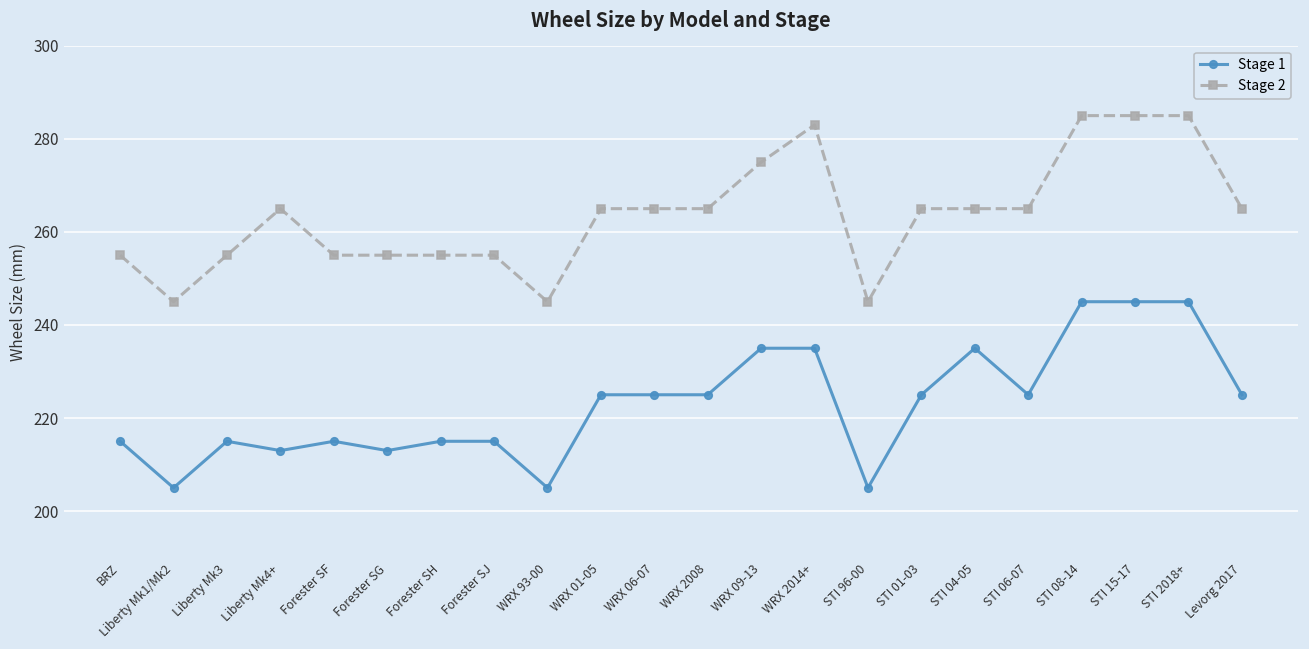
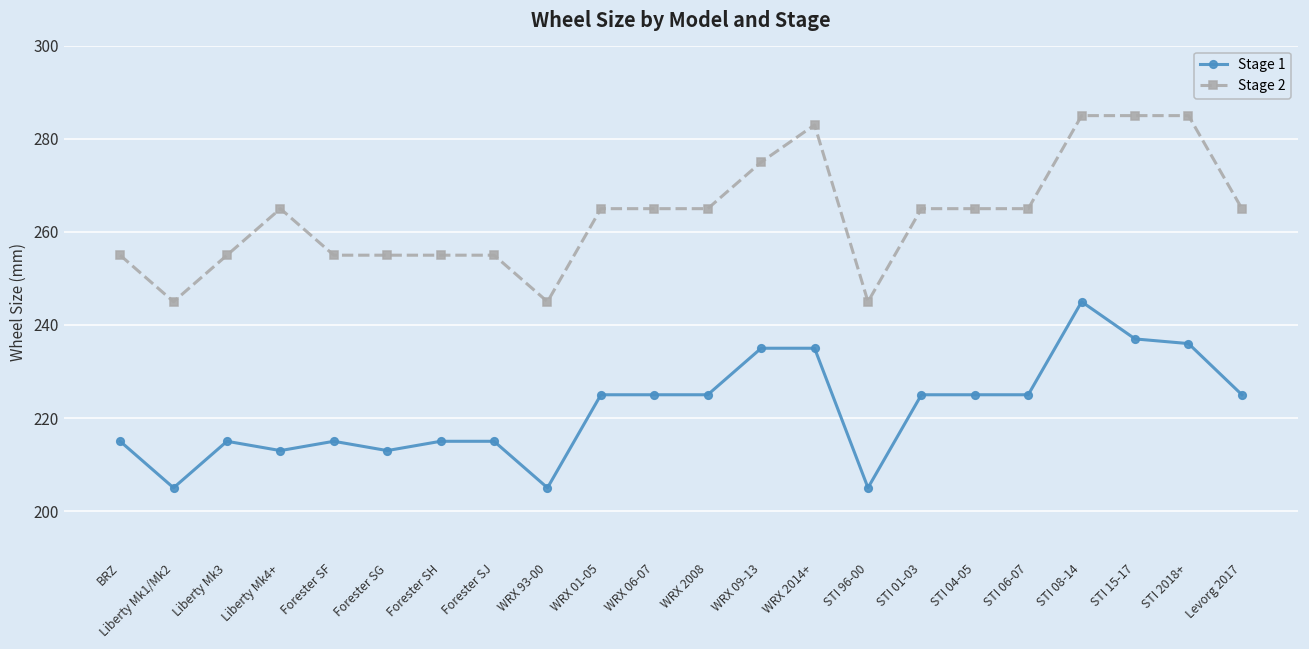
  {
    "Stage 1": {
      "BRZ": 215,
      "Liberty Mk1/Mk2": 205,
      "Liberty Mk3": 215,
      "Liberty Mk4+": 213,
      "Forester SF": 215,
      "Forester SG": 213,
      "Forester SH": 215,
      "Forester SJ": 215,
      "WRX 93-00": 205,
      "WRX 01-05": 225,
      "WRX 06-07": 225,
      "WRX 2008": 225,
      "WRX 09-13": 235,
      "WRX 2014+": 235,
      "STI 96-00": 205,
      "STI 01-03": 225,
-     "STI 04-05": 235,
+     "STI 04-05": 225,
      "STI 06-07": 225,
      "STI 08-14": 245,
-     "STI 15-17": 245,
-     "STI 2018+": 245,
+     "STI 15-17": 237,
+     "STI 2018+": 236,
      "Levorg 2017": 225
    },
    "Stage 2": {
      "BRZ": 255,
      "Liberty Mk1/Mk2": 245,
      "Liberty Mk3": 255,
      "Liberty Mk4+": 265,
      "Forester SF": 255,
      "Forester SG": 255,
      "Forester SH": 255,
      "Forester SJ": 255,
      "WRX 93-00": 245,
      "WRX 01-05": 265,
      "WRX 06-07": 265,
      "WRX 2008": 265,
      "WRX 09-13": 275,
      "WRX 2014+": 283,
      "STI 96-00": 245,
      "STI 01-03": 265,
      "STI 04-05": 265,
      "STI 06-07": 265,
      "STI 08-14": 285,
      "STI 15-17": 285,
      "STI 2018+": 285,
      "Levorg 2017": 265
    }
  }
